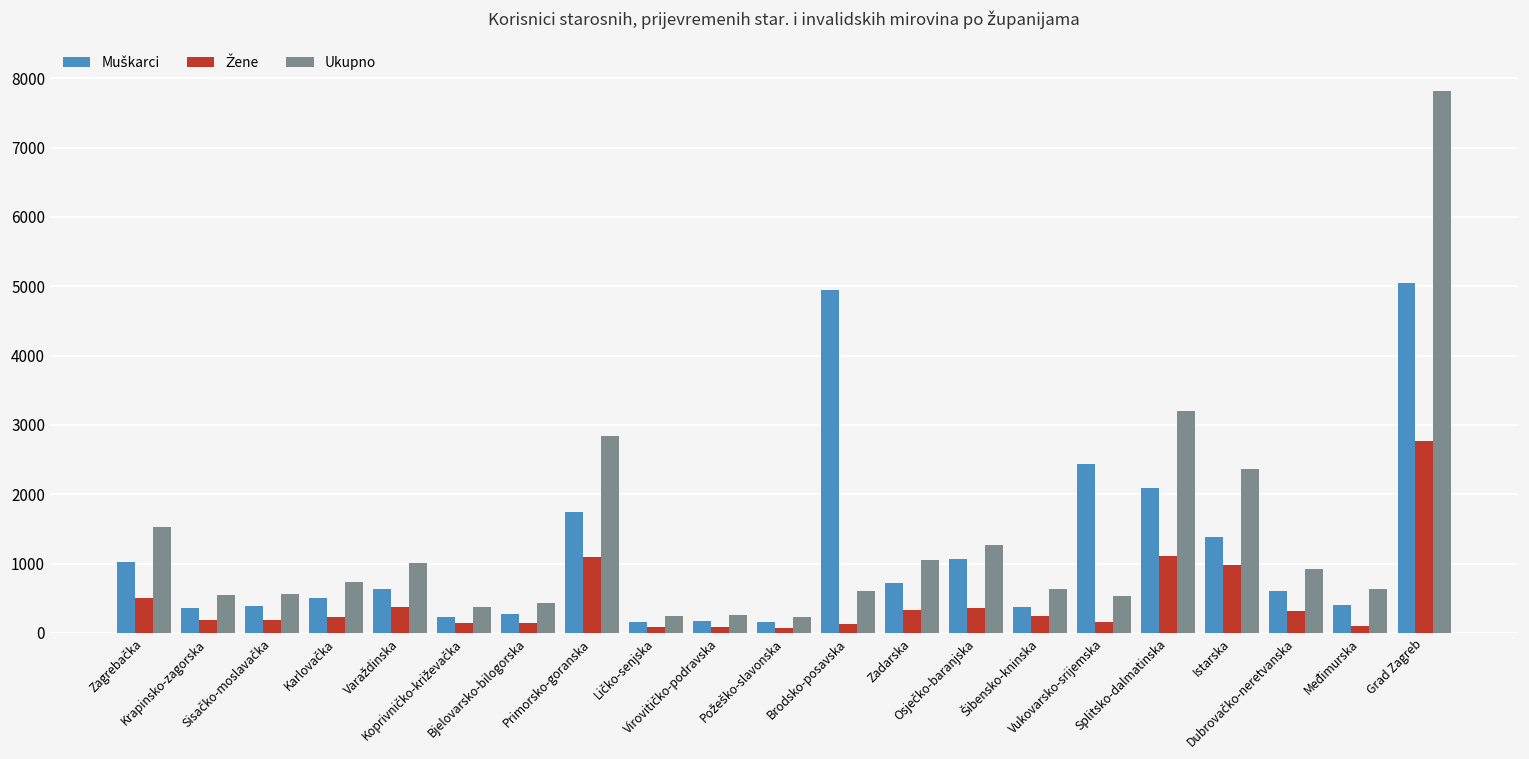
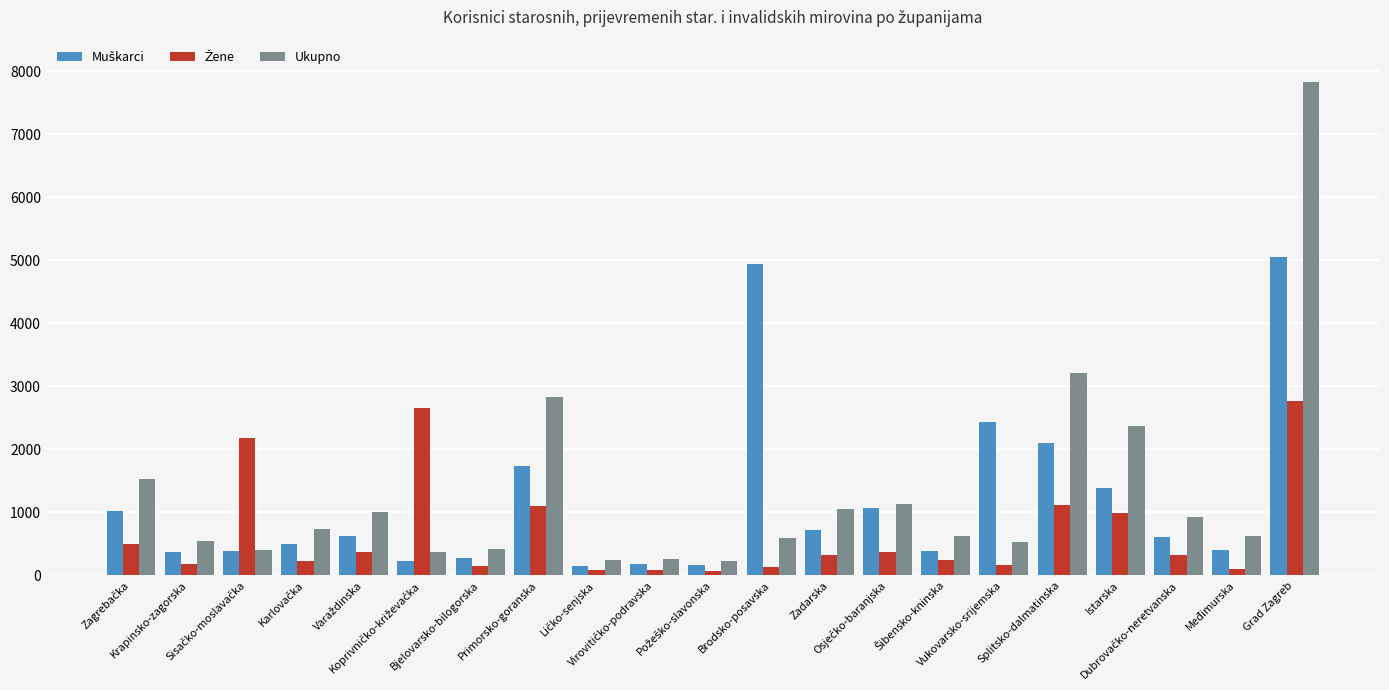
  {
    "Muškarci": {
      "Zagrebačka": 1000,
      "Krapinsko-zagorska": 400,
      "Sisačko-moslavačka": 400,
      "Karlovačka": 500,
      "Varaždinska": 600,
      "Koprivničko-križevačka": 200,
      "Bjelovarsko-bilogorska": 300,
      "Primorsko-goranska": 1700,
      "Ličko-senjska": 200,
      "Virovitičko-podravska": 200,
      "Požeško-slavonska": 200,
      "Brodsko-posavska": 4900,
      "Zadarska": 700,
      "Osječko-baranjska": 1100,
      "Šibensko-kninska": 400,
      "Vukovarsko-srijemska": 2400,
      "Splitsko-dalmatinska": 2100,
      "Istarska": 1400,
      "Dubrovačko-neretvanska": 600,
      "Međimurska": 400,
      "Grad Zagreb": 5100
    },
    "Žene": {
      "Zagrebačka": 500,
      "Krapinsko-zagorska": 200,
-     "Sisačko-moslavačka": 200,
+     "Sisačko-moslavačka": 2200,
      "Karlovačka": 200,
      "Varaždinska": 400,
-     "Koprivničko-križevačka": 100,
+     "Koprivničko-križevačka": 2700,
      "Bjelovarsko-bilogorska": 100,
      "Primorsko-goranska": 1100,
      "Ličko-senjska": 100,
      "Virovitičko-podravska": 100,
      "Požeško-slavonska": 100,
      "Brodsko-posavska": 100,
      "Zadarska": 300,
      "Osječko-baranjska": 400,
      "Šibensko-kninska": 200,
      "Vukovarsko-srijemska": 200,
      "Splitsko-dalmatinska": 1100,
      "Istarska": 1000,
      "Dubrovačko-neretvanska": 300,
      "Međimurska": 100,
      "Grad Zagreb": 2800
    },
    "Ukupno": {
      "Zagrebačka": 1500,
      "Krapinsko-zagorska": 500,
-     "Sisačko-moslavačka": 600,
+     "Sisačko-moslavačka": 400,
      "Karlovačka": 700,
      "Varaždinska": 1000,
      "Koprivničko-križevačka": 400,
      "Bjelovarsko-bilogorska": 400,
      "Primorsko-goranska": 2800,
      "Ličko-senjska": 200,
      "Virovitičko-podravska": 300,
      "Požeško-slavonska": 200,
      "Brodsko-posavska": 600,
      "Zadarska": 1000,
-     "Osječko-baranjska": 1300,
+     "Osječko-baranjska": 1100,
      "Šibensko-kninska": 600,
      "Vukovarsko-srijemska": 500,
      "Splitsko-dalmatinska": 3200,
      "Istarska": 2400,
      "Dubrovačko-neretvanska": 900,
      "Međimurska": 600,
      "Grad Zagreb": 7800
    }
  }
